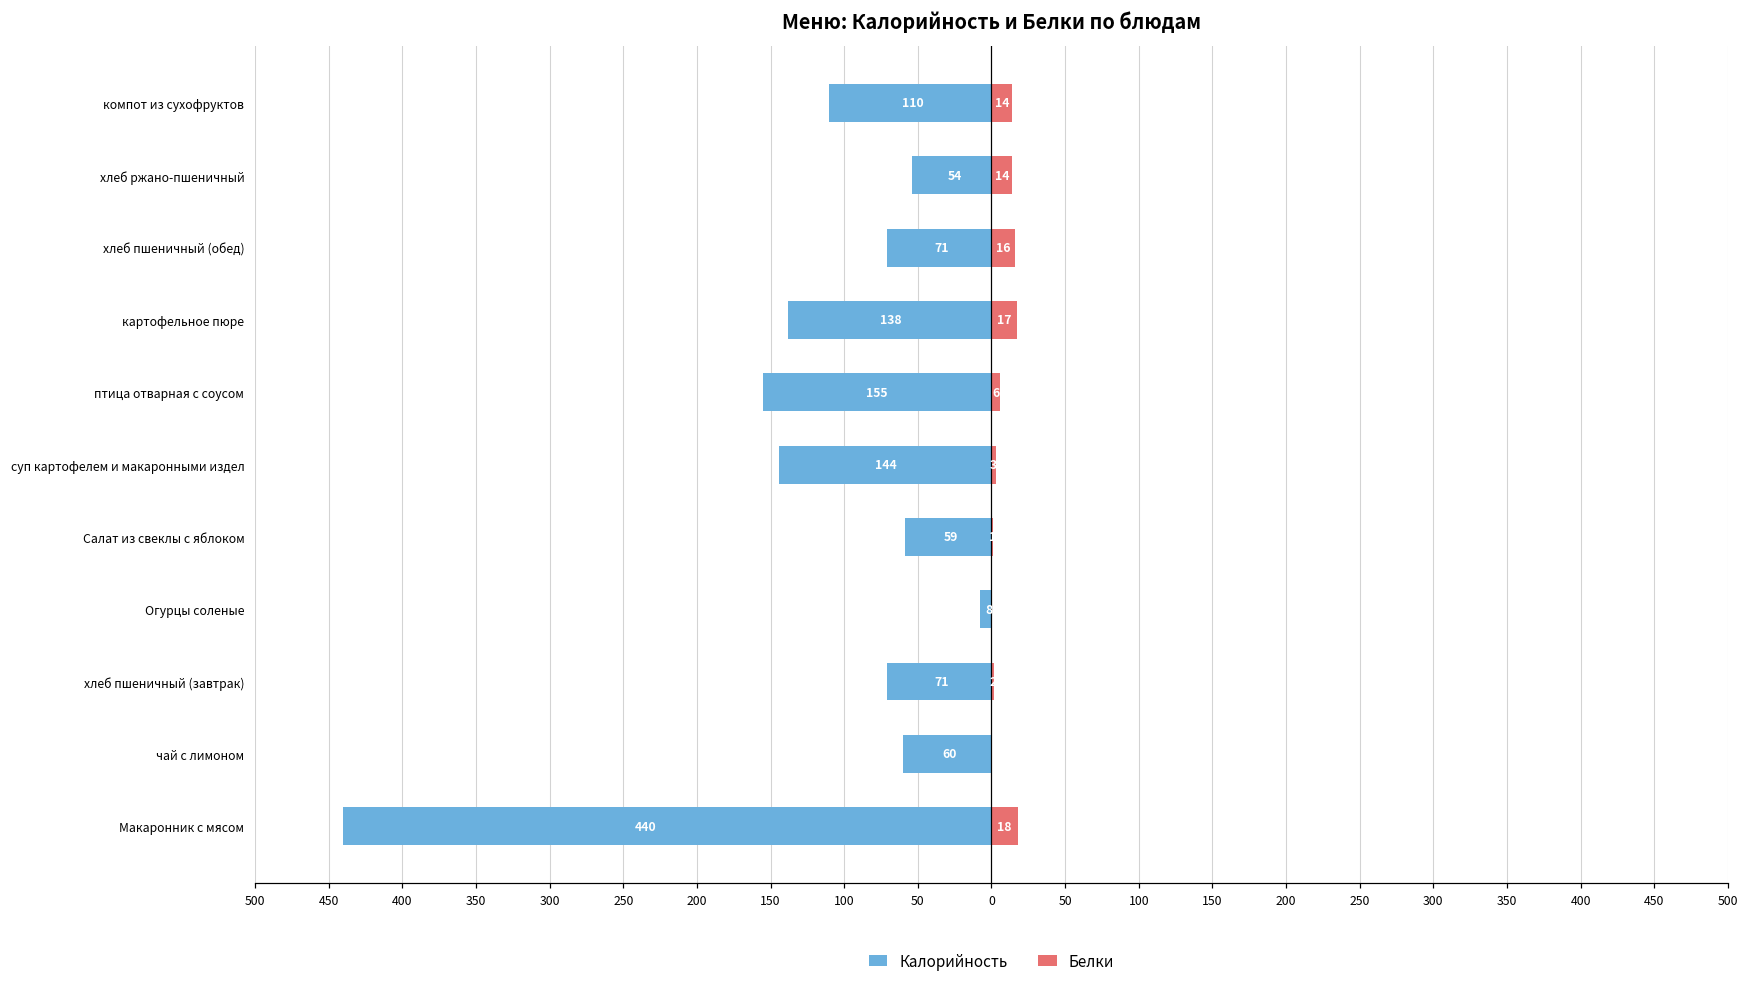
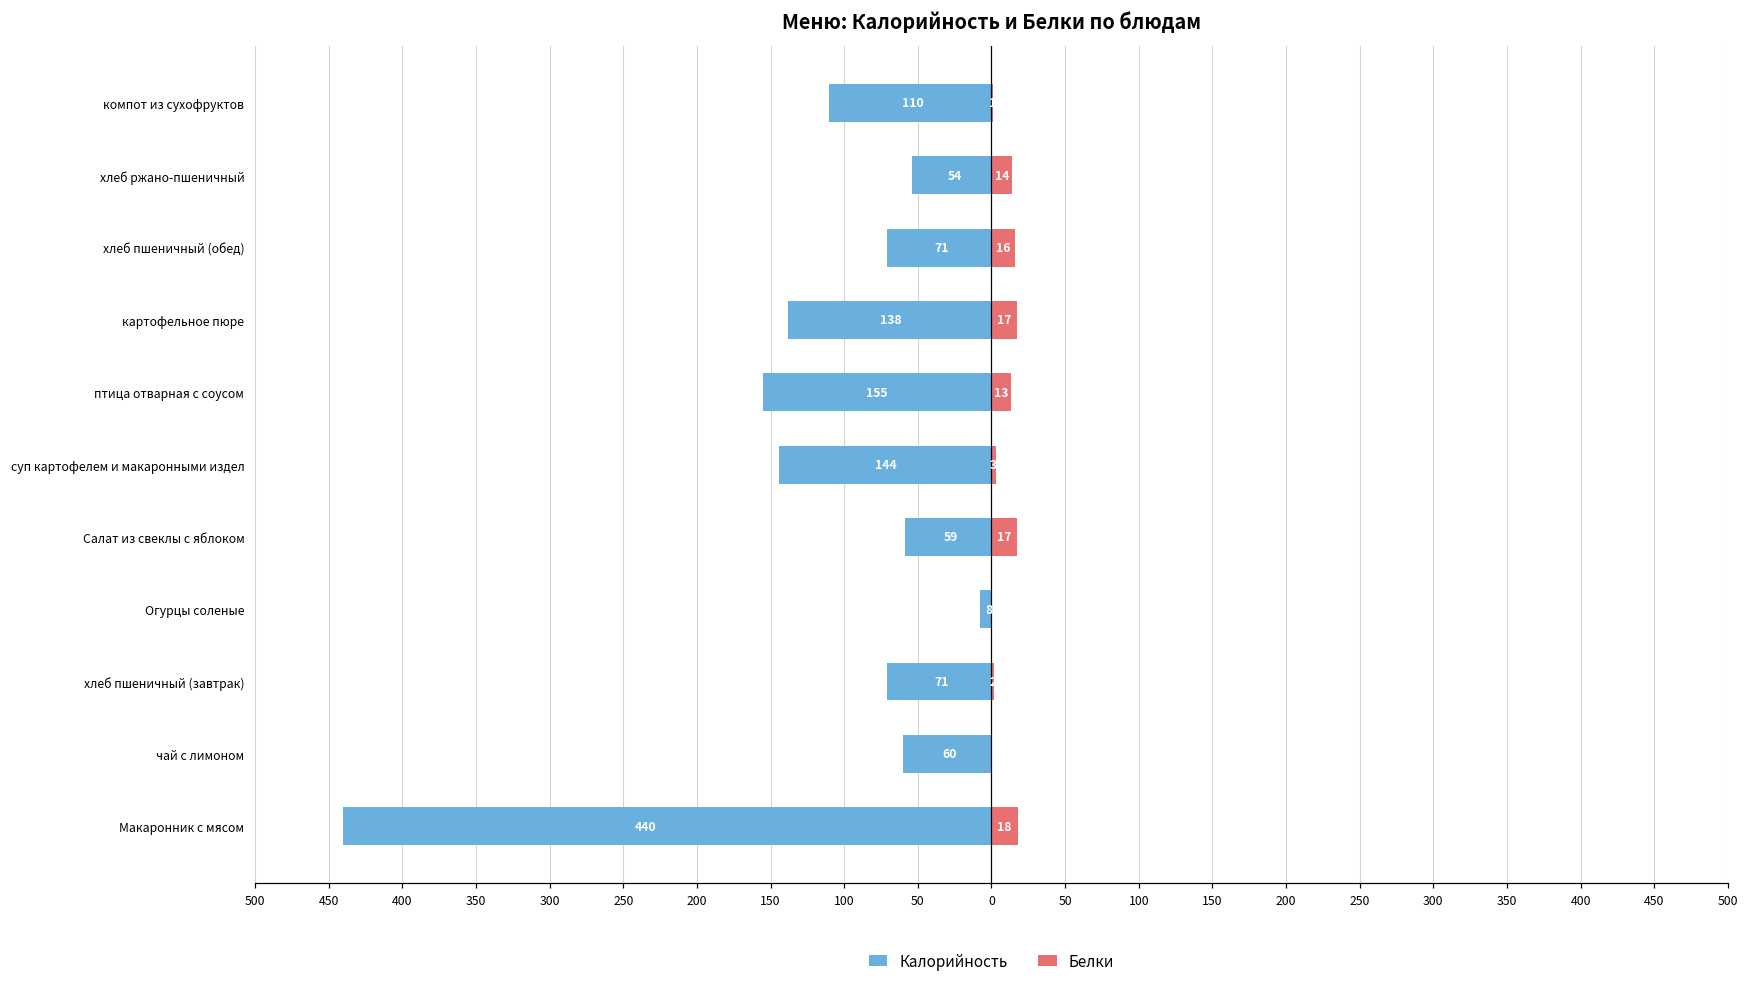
  {
    "Белки": {
-     "компот из сухофруктов": 14,
+     "компот из сухофруктов": 1,
      "хлеб ржано-пшеничный": 14,
      "хлеб пшеничный (обед)": 16,
      "картофельное пюре": 17,
-     "птица отварная с соусом": 6,
+     "птица отварная с соусом": 13,
      "суп картофелем и макаронными издел": 3,
-     "Салат из свеклы с яблоком": 1,
+     "Салат из свеклы с яблоком": 17,
      "хлеб пшеничный (завтрак)": 2,
      "Макаронник с мясом": 18
    }
  }
